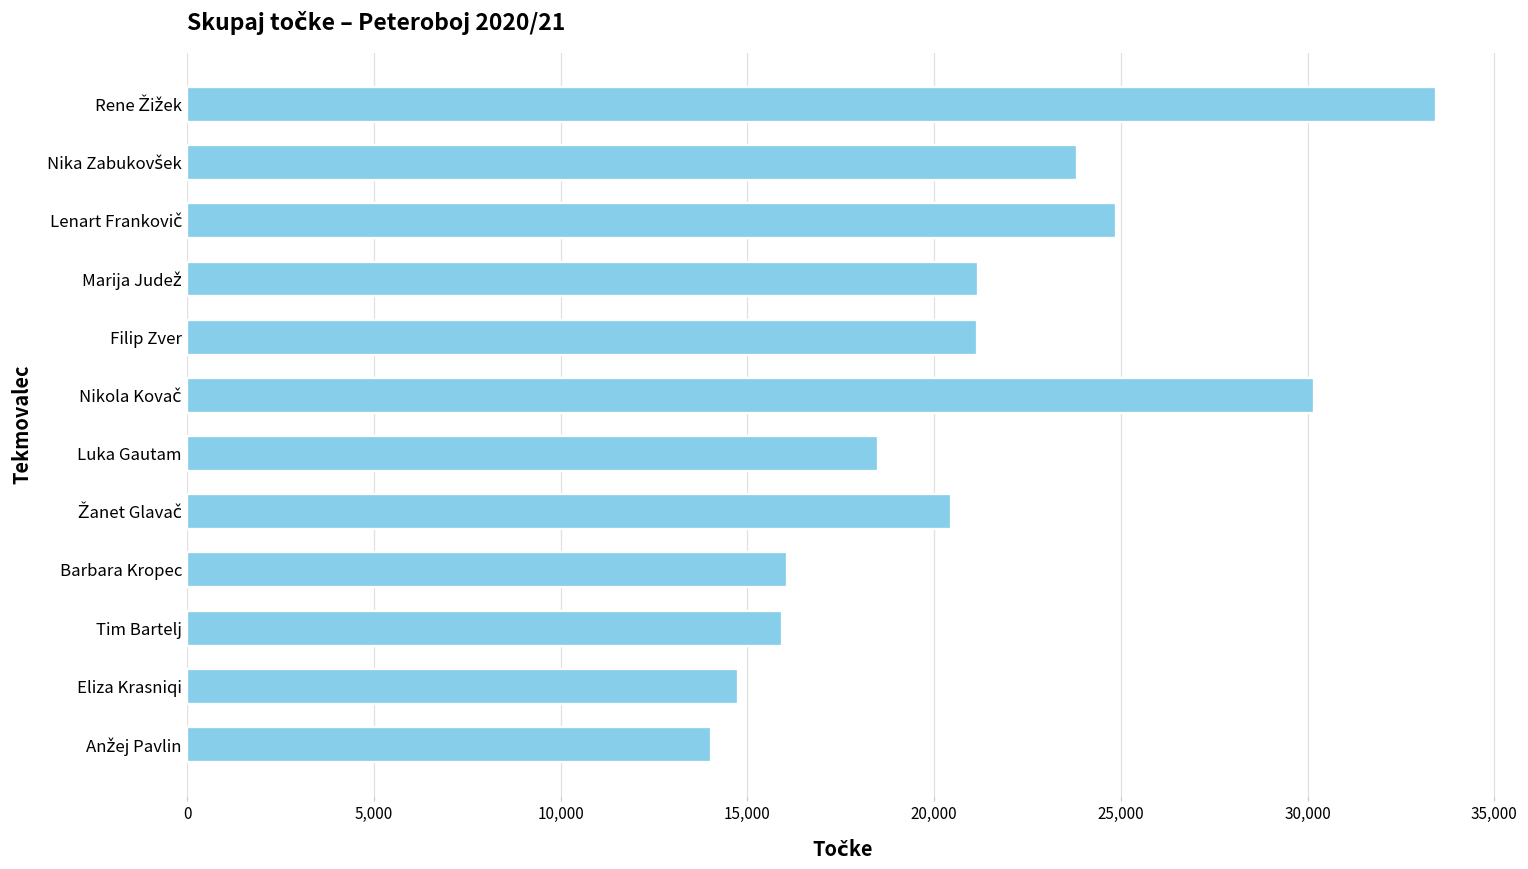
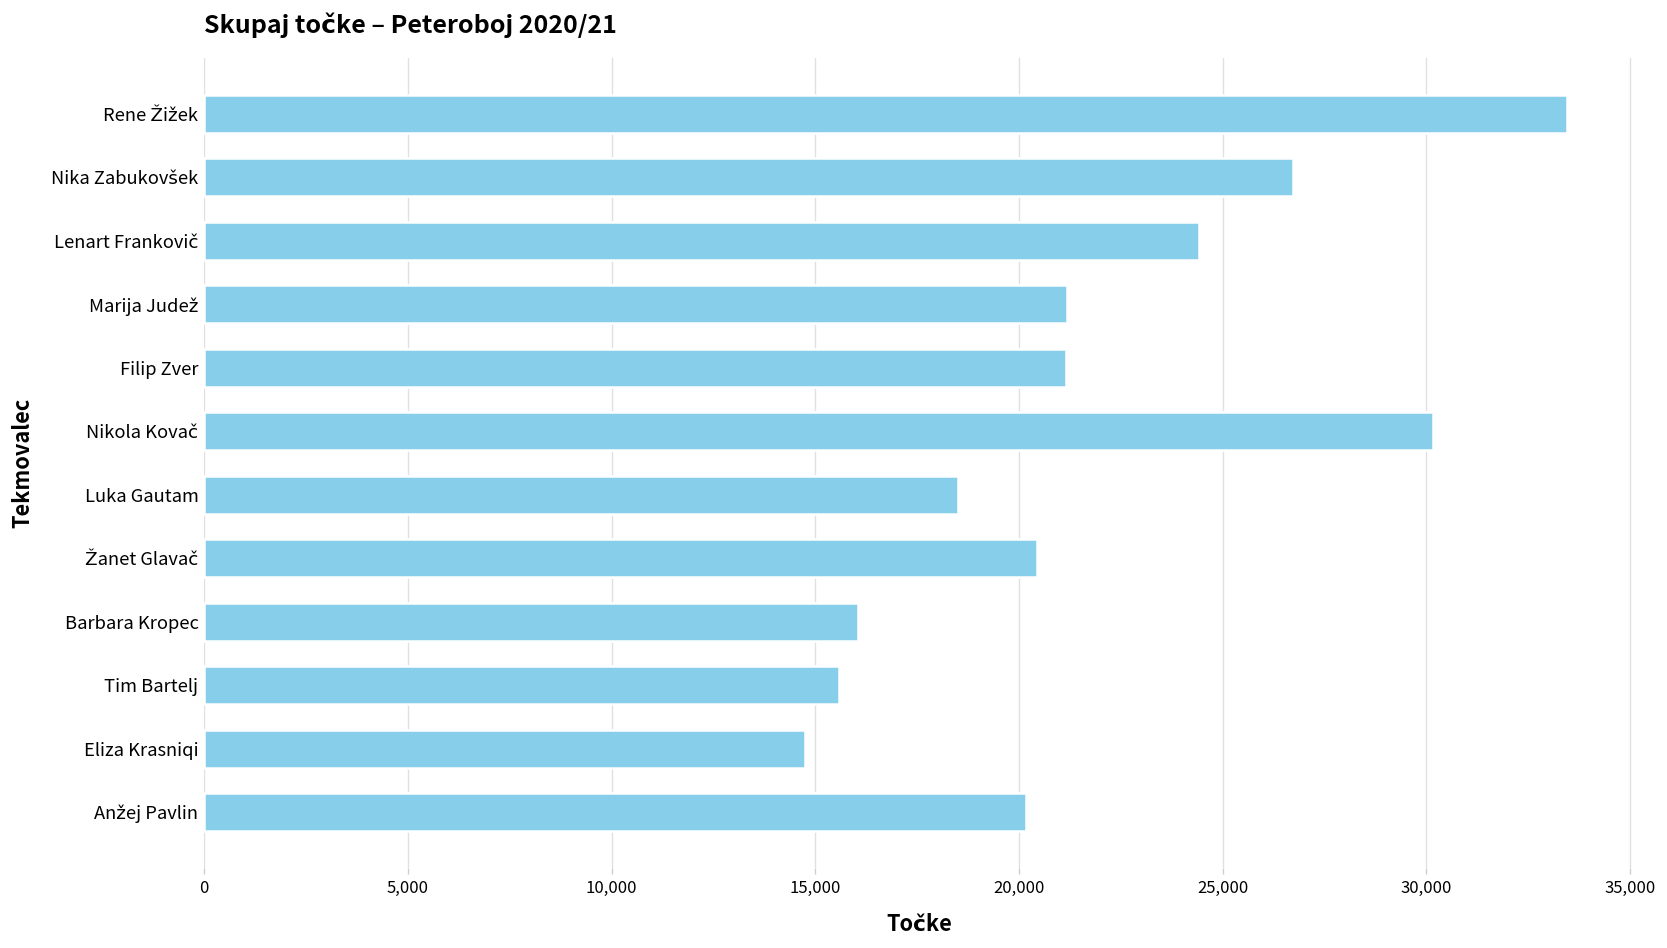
  {
    "Rene Žižek": "33,400",
-   "Nika Zabukovšek": "23,800",
-   "Lenart Frankovič": "24,900",
+   "Nika Zabukovšek": "26,700",
+   "Lenart Frankovič": "24,400",
    "Marija Judež": "21,200",
    "Filip Zver": "21,100",
    "Nikola Kovač": "30,200",
    "Luka Gautam": "18,500",
    "Žanet Glavač": "20,400",
    "Barbara Kropec": "16,100",
-   "Tim Bartelj": "15,900",
+   "Tim Bartelj": "15,600",
    "Eliza Krasniqi": "14,800",
-   "Anžej Pavlin": "14,000"
+   "Anžej Pavlin": "20,200"
  }
